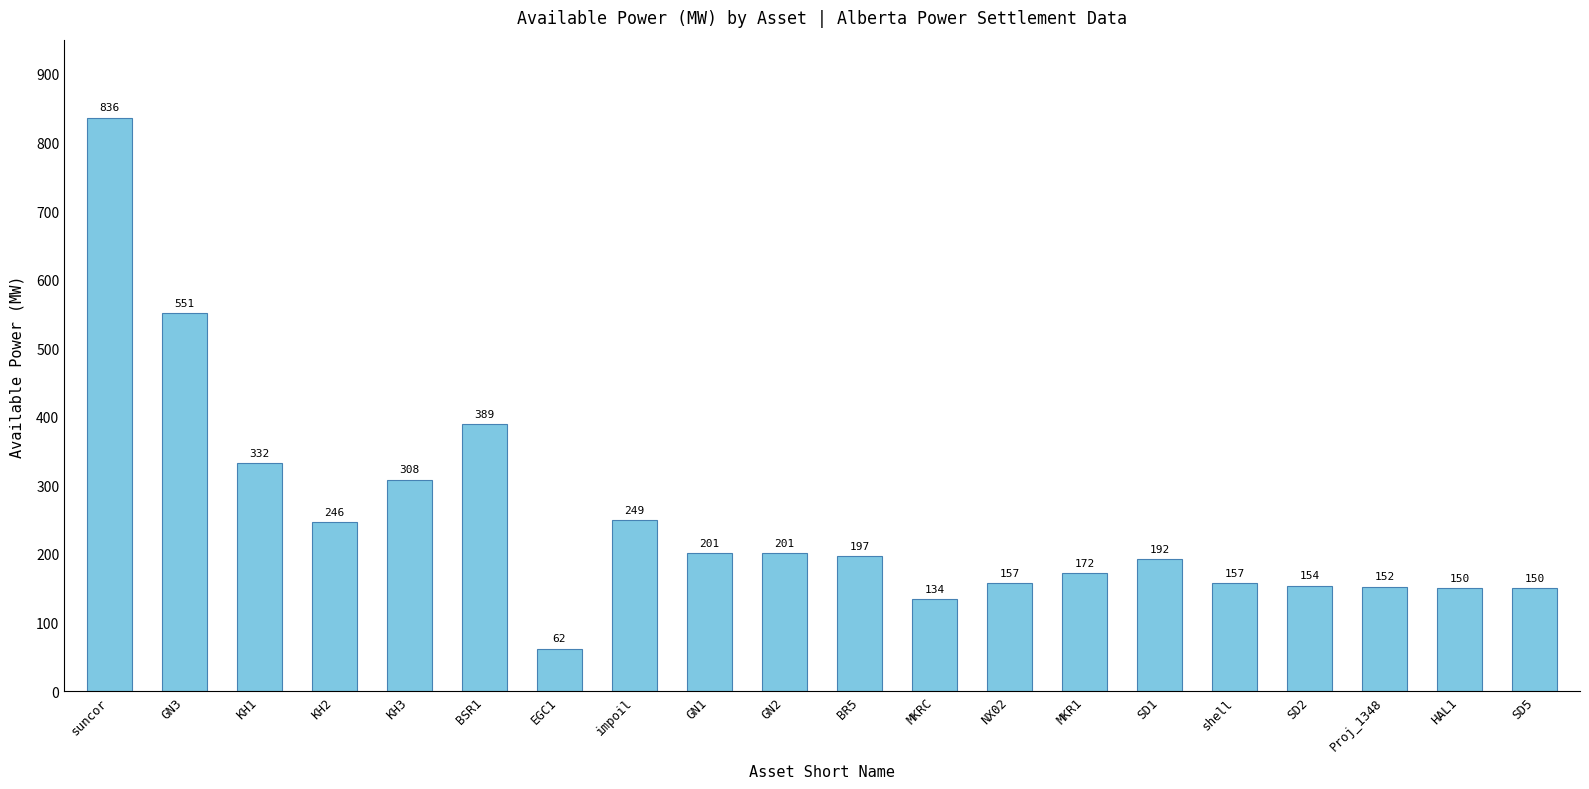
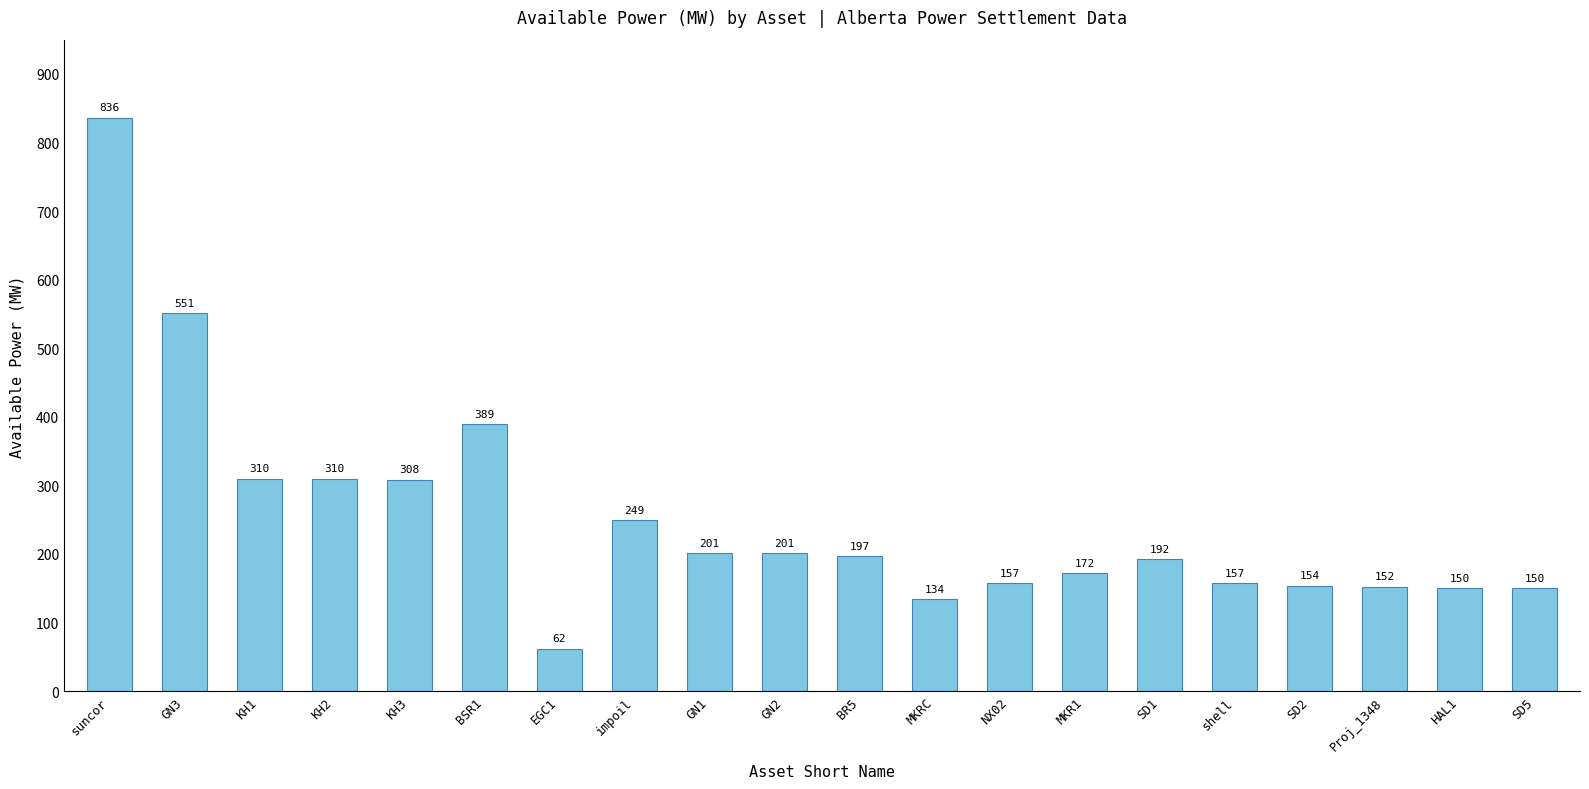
  {
    "suncor": 836,
    "GN3": 551,
-   "KH1": 332,
-   "KH2": 246,
+   "KH1": 310,
+   "KH2": 310,
    "KH3": 308,
    "BSR1": 389,
    "EGC1": 62,
    "impoil": 249,
    "GN1": 201,
    "GN2": 201,
    "BR5": 197,
    "MKRC": 134,
    "NX02": 157,
    "MKR1": 172,
    "SD1": 192,
    "shell": 157,
    "SD2": 154,
    "Proj_1348": 152,
    "HAL1": 150,
    "SD5": 150
  }
